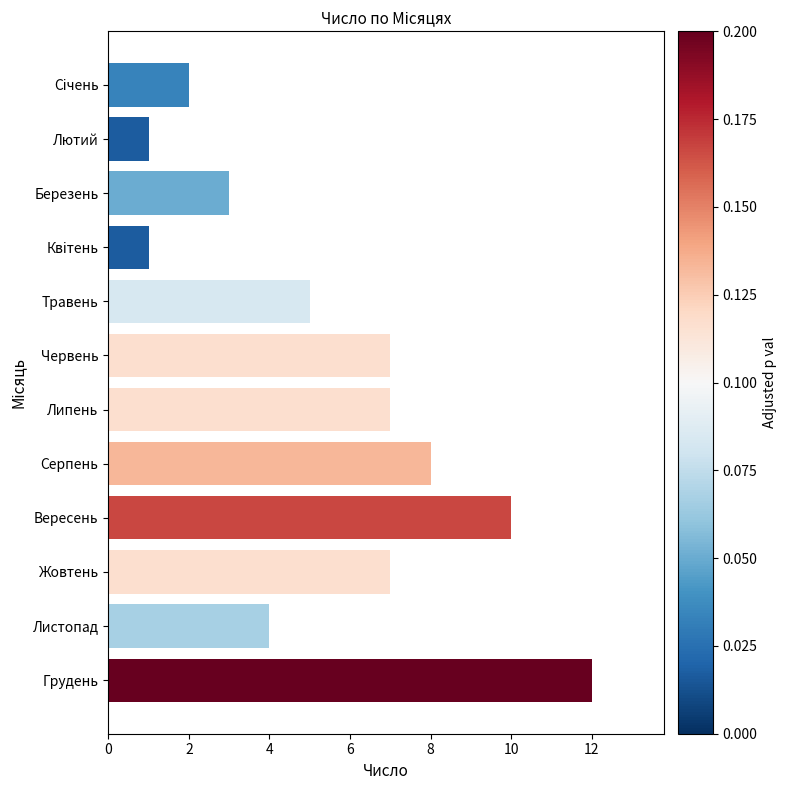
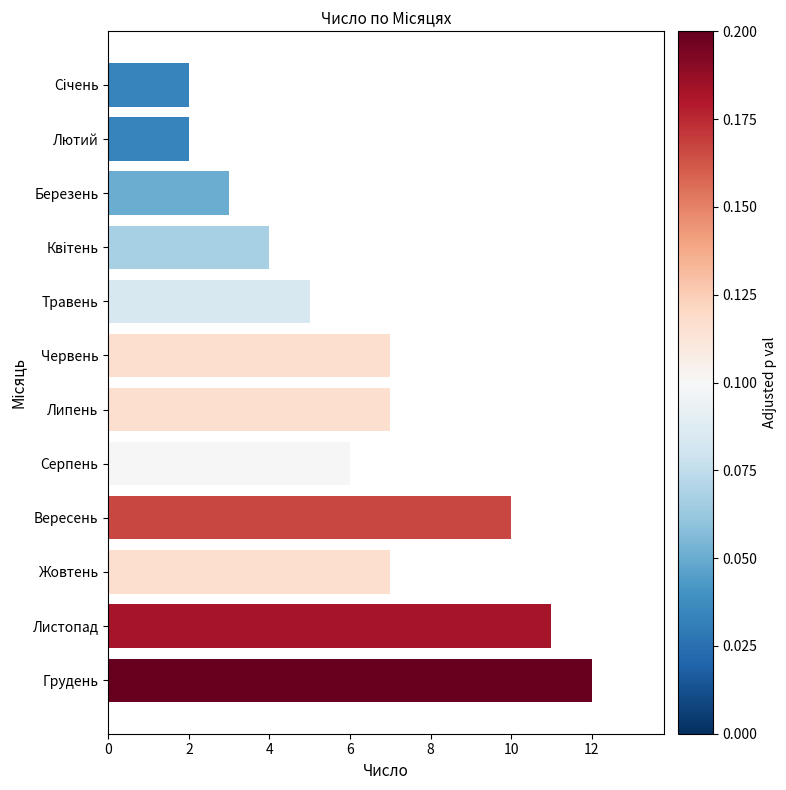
  {
    "Cічень": 2,
-   "Лютий": 1,
+   "Лютий": 2,
    "Березень": 3,
-   "Квітень": 1,
+   "Квітень": 4,
    "Травень": 5,
    "Червень": 7,
    "Липень": 7,
-   "Серпень": 8,
+   "Серпень": 6,
    "Вересень": 10,
    "Жовтень": 7,
-   "Листопад": 4,
+   "Листопад": 11,
    "Грудень": 12
  }
